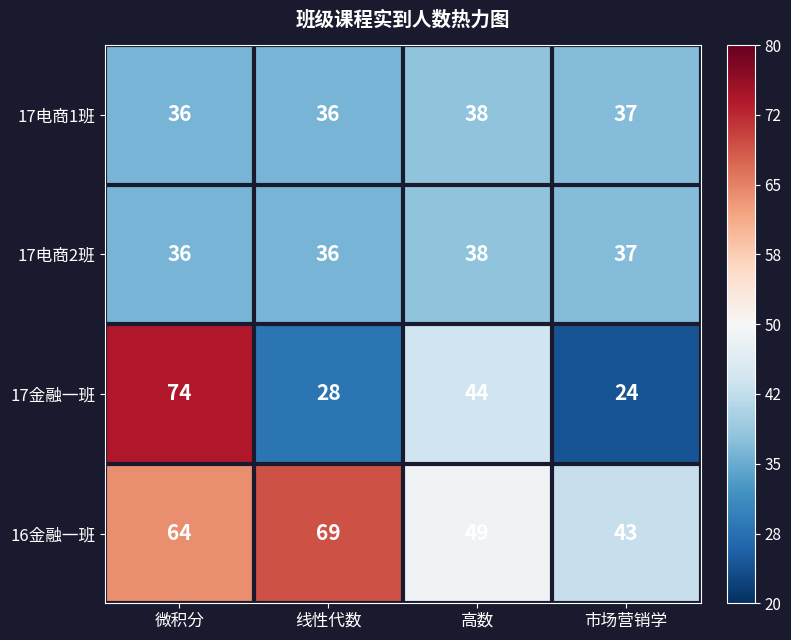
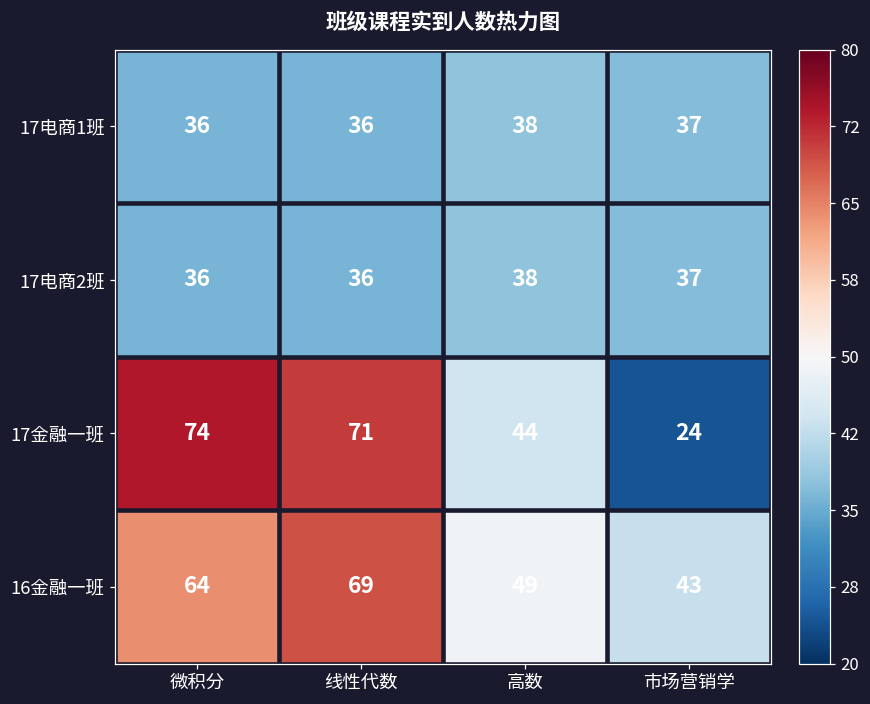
  {
    "17电商1班": {
      "微积分": 36,
      "线性代数": 36,
      "高数": 38,
      "市场营销学": 37
    },
    "17电商2班": {
      "微积分": 36,
      "线性代数": 36,
      "高数": 38,
      "市场营销学": 37
    },
    "17金融一班": {
      "微积分": 74,
-     "线性代数": 28,
+     "线性代数": 71,
      "市场营销学": 24
    },
    "16金融一班": {
      "微积分": 64,
      "线性代数": 69,
      "市场营销学": 43
    }
  }
